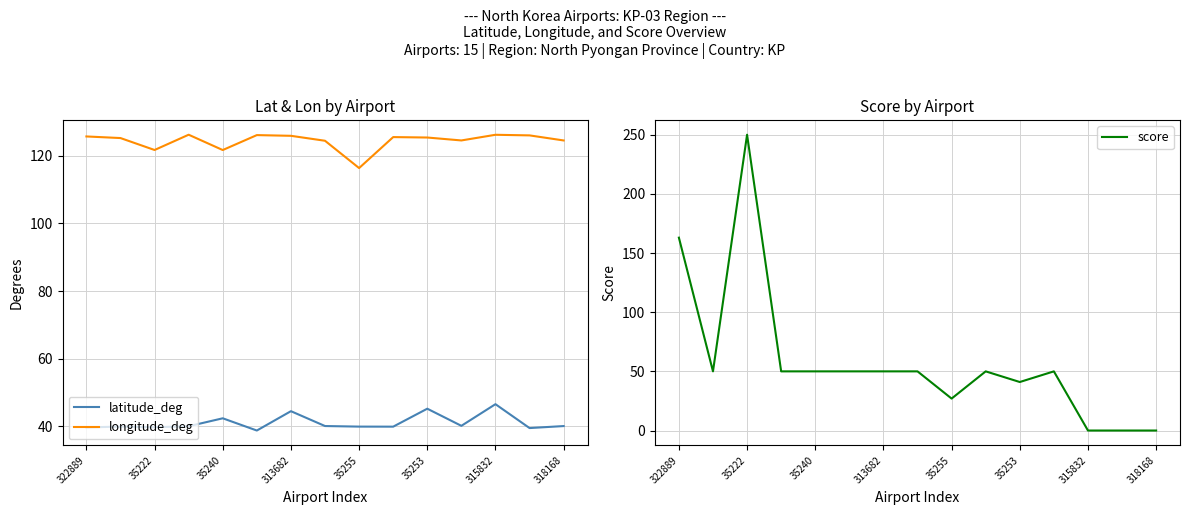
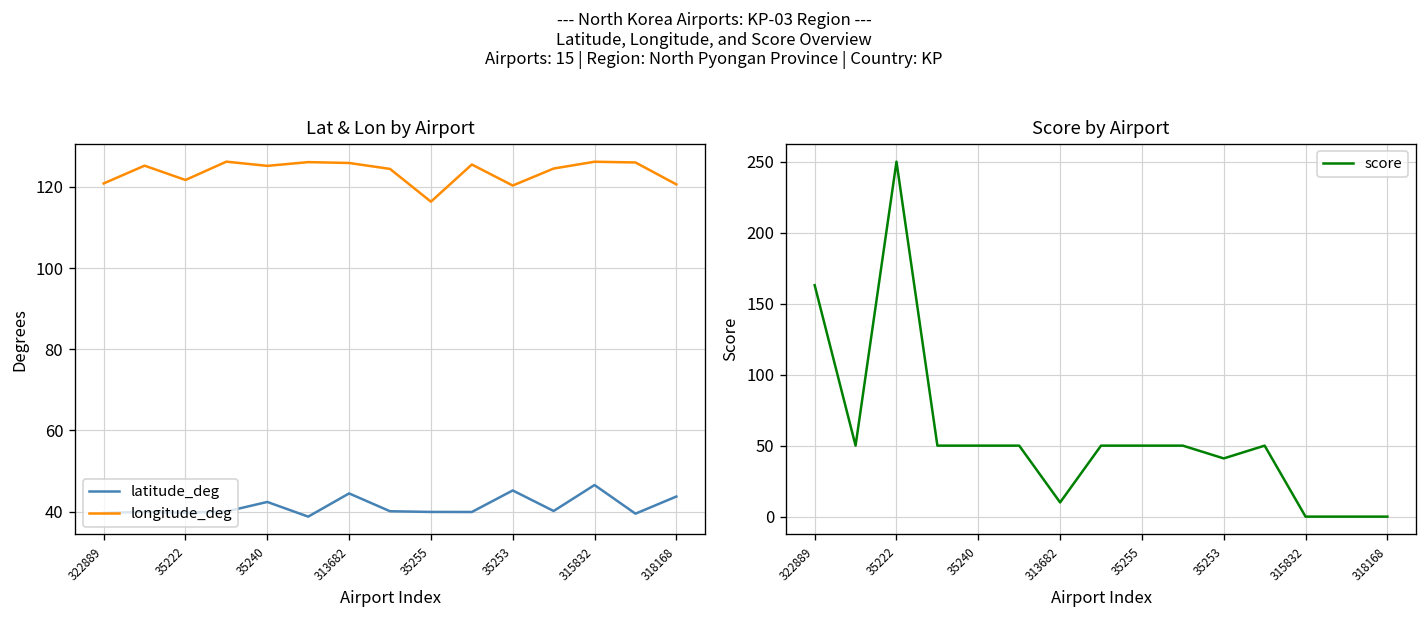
  {
    "Lat & Lon by Airport": {
      "latitude_deg": {
        "35240": 42,
        "313682": 44,
        "35255": 40,
        "35253": 45,
        "315832": 47,
-       "318168": 40
+       "318168": 44
      },
      "longitude_deg": {
-       "322889": 126,
+       "322889": 121,
        "35222": 122,
-       "35240": 122,
+       "35240": 125,
        "313682": 126,
        "35255": 116,
-       "35253": 125,
+       "35253": 120,
        "315832": 126,
-       "318168": 124
+       "318168": 121
      }
    },
    "Score by Airport": {
      "322889": 163,
      "35222": 250,
      "35240": 50,
-     "313682": 50,
-     "35255": 27,
+     "313682": 10,
+     "35255": 50,
      "35253": 41,
      "315832": 0,
      "318168": 0
    }
  }
